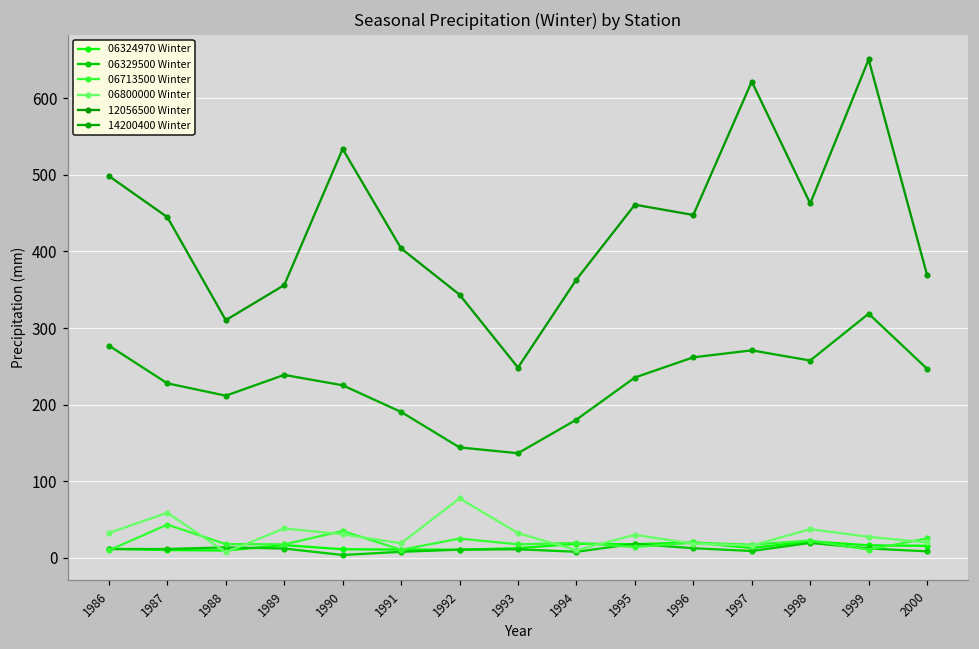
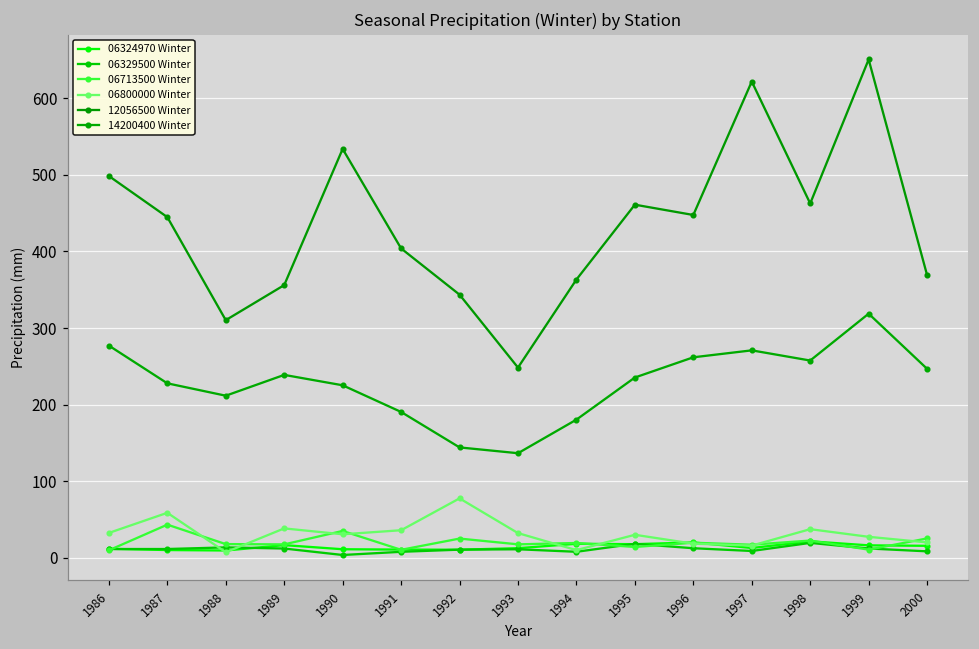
  {
    "06713500 Winter": {
      "1987": 40,
      "1988": 20,
      "1990": 30,
      "1992": 20,
      "1993": 20,
      "1995": 10,
      "2000": 30
    },
    "06800000 Winter": {
      "1986": 30,
      "1987": 60,
      "1989": 40,
      "1990": 30,
-     "1991": 20,
+     "1991": 40,
      "1992": 80,
      "1993": 30,
      "1995": 30,
      "1998": 40,
      "1999": 30,
      "2000": 20
    }
  }
